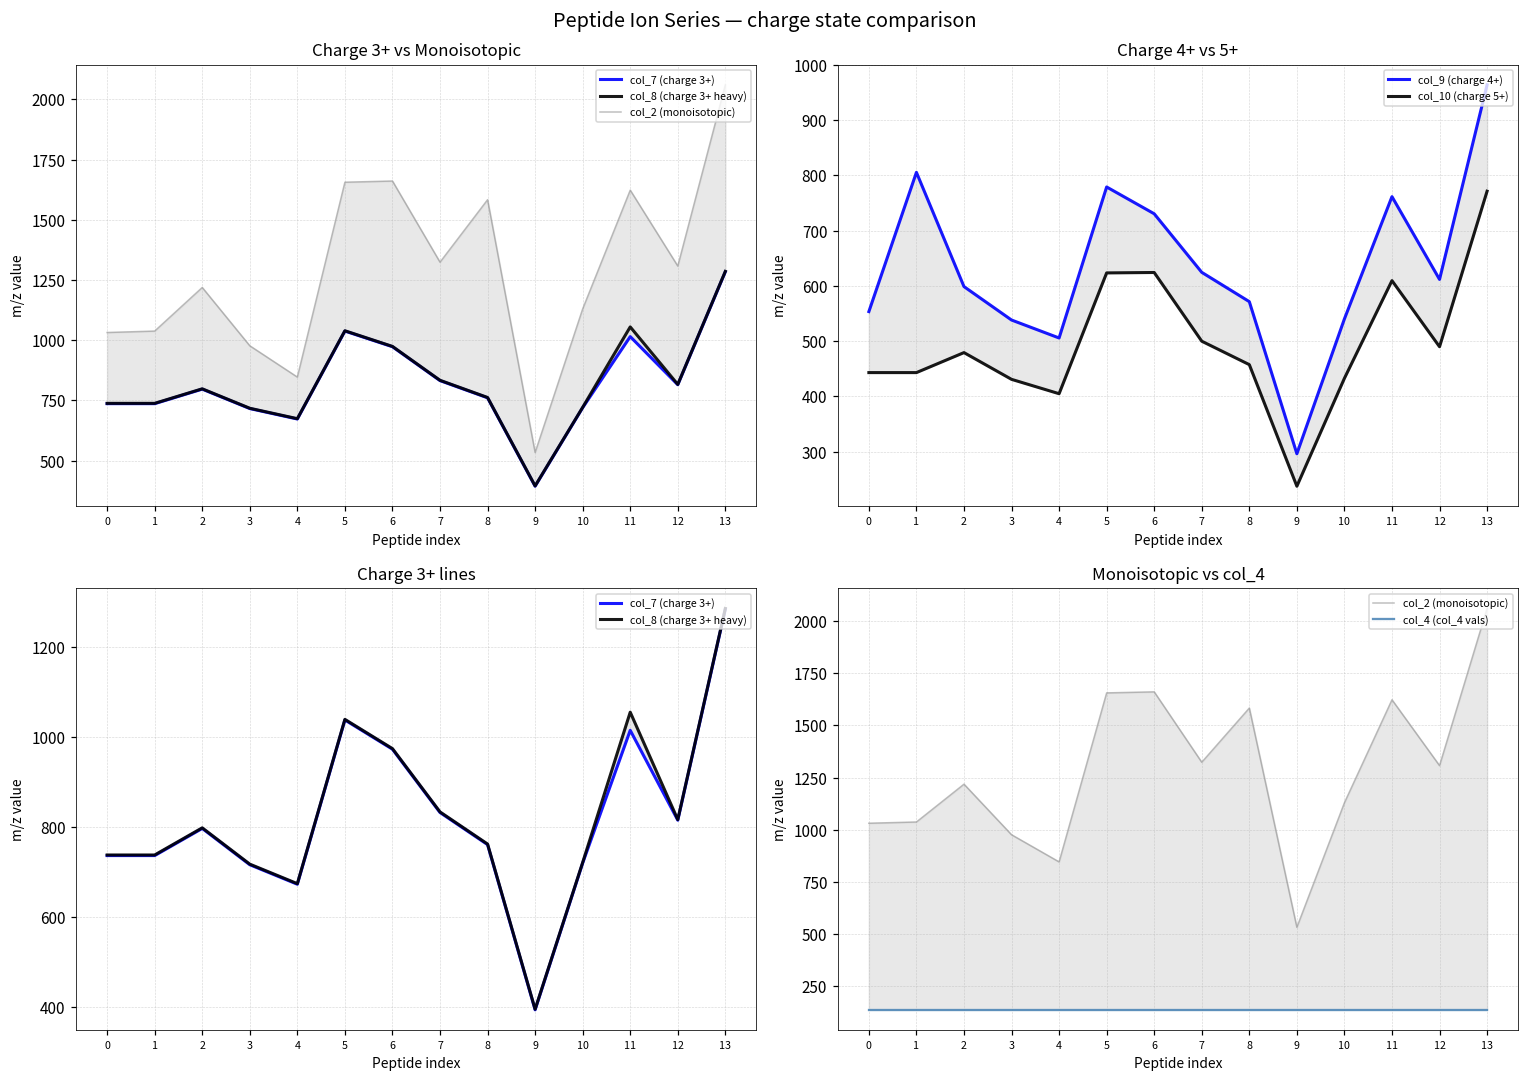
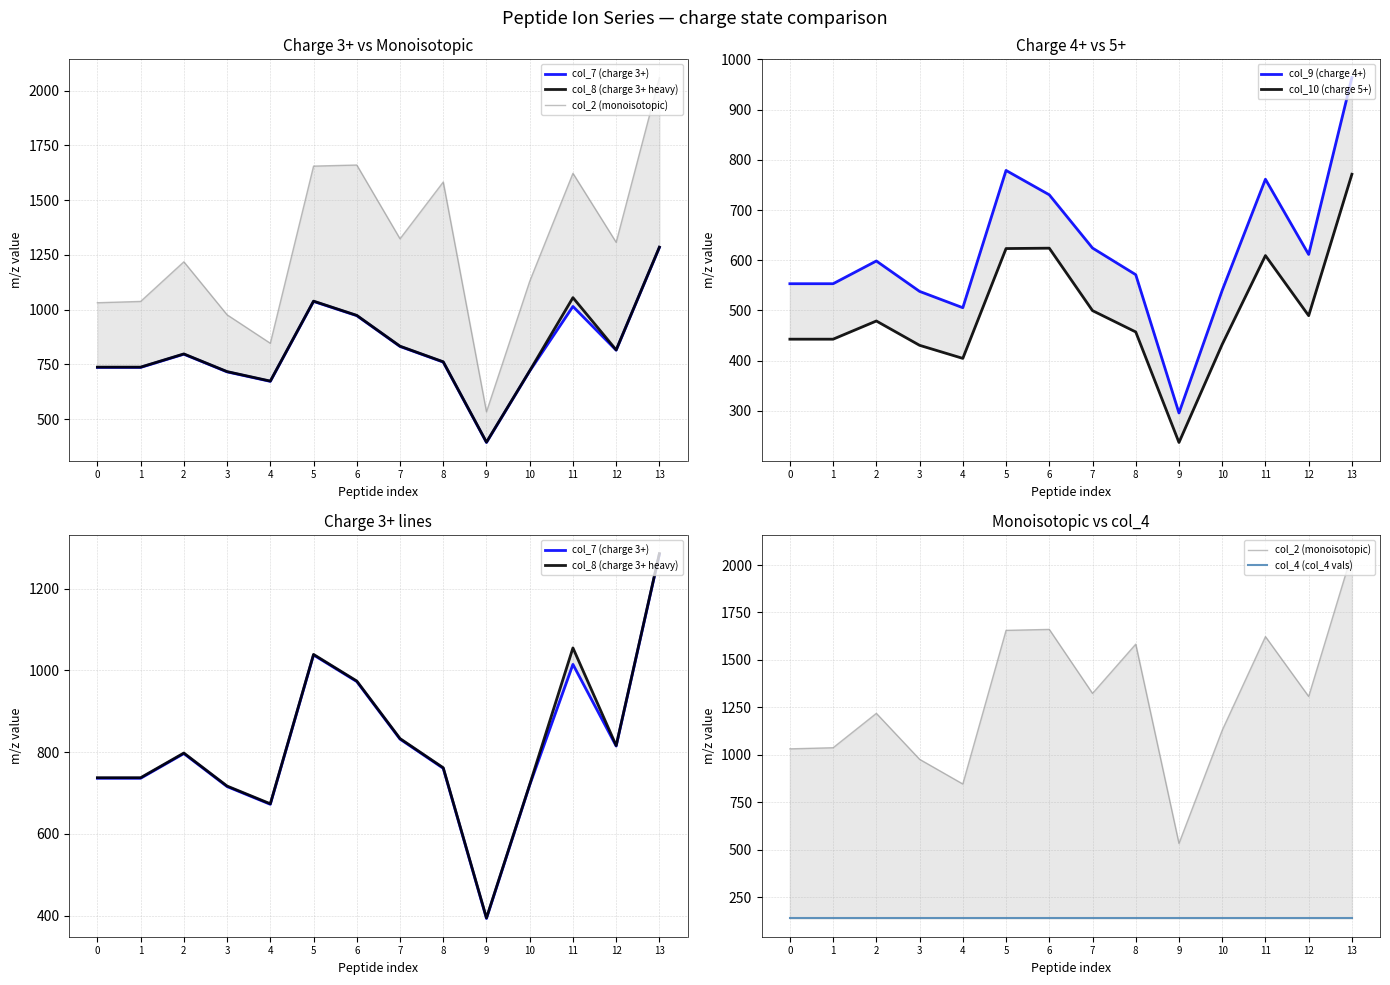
  {
    "Charge 3+ vs Monoisotopic": {
      "col_7 (charge 3+)": {
        "11": 1010
      },
      "col_8 (charge 3+ heavy)": {
        "11": 1050
      },
      "col_2 (monoisotopic)": {
        "0": 1030,
        "1": 1040,
        "2": 1220,
        "3": 980,
        "4": 850,
        "5": 1660,
        "6": 1660,
        "7": 1320,
        "8": 1580,
        "9": 530,
        "10": 1130,
        "11": 1620,
        "12": 1310
      }
    },
    "Charge 4+ vs 5+": {
      "col_9 (charge 4+)": {
        "0": 550,
-       "1": 810,
+       "1": 550,
        "2": 600,
        "3": 540,
        "4": 510,
        "5": 780,
        "6": 730,
        "7": 620,
        "8": 570,
        "9": 300,
        "10": 540,
        "11": 760,
        "12": 610
      },
      "col_10 (charge 5+)": {
        "0": 440,
        "1": 440,
        "2": 480,
        "3": 430,
        "4": 400,
        "5": 620,
        "6": 620,
        "7": 500,
        "8": 460,
        "9": 240,
        "10": 430,
        "11": 610,
        "12": 490,
        "13": 770
      }
    },
    "Charge 3+ lines": {
      "col_7 (charge 3+)": {
        "11": 1010
      },
      "col_8 (charge 3+ heavy)": {
        "11": 1050
      }
    },
    "Monoisotopic vs col_4": {
      "col_2 (monoisotopic)": {
        "0": 1030,
        "1": 1040,
        "2": 1220,
        "3": 980,
        "4": 850,
        "5": 1660,
        "6": 1660,
        "7": 1320,
        "8": 1580,
        "9": 530,
        "10": 1130,
        "11": 1620,
        "12": 1310
      },
      "col_4 (col_4 vals)": {
        "0": 140,
        "1": 140,
        "2": 140,
        "3": 140,
        "4": 140,
        "5": 140,
        "6": 140,
        "7": 140,
        "8": 140,
        "9": 140,
        "10": 140,
        "11": 140,
        "12": 140,
        "13": 140
      }
    }
  }
